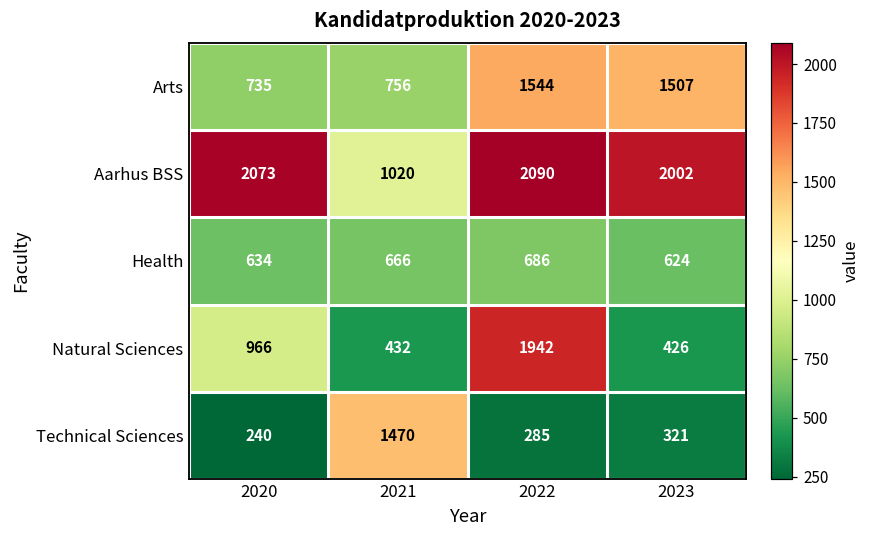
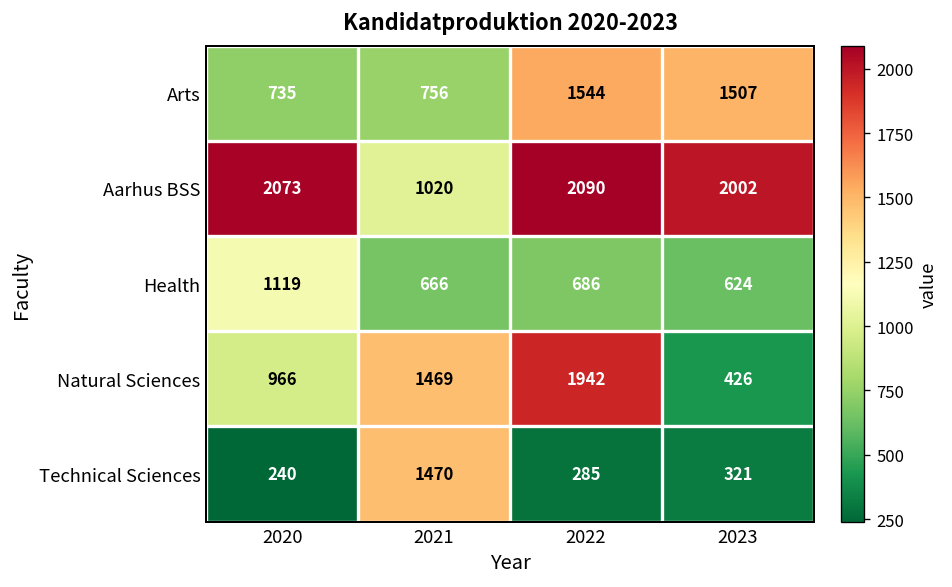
  {
    "Arts": {
      "2020": 735,
      "2021": 756,
      "2022": 1544,
      "2023": 1507
    },
    "Aarhus BSS": {
      "2020": 2073,
      "2021": 1020,
      "2022": 2090,
      "2023": 2002
    },
    "Health": {
-     "2020": 634,
+     "2020": 1119,
      "2021": 666,
      "2022": 686,
      "2023": 624
    },
    "Natural Sciences": {
      "2020": 966,
-     "2021": 432,
+     "2021": 1469,
      "2022": 1942,
      "2023": 426
    },
    "Technical Sciences": {
      "2020": 240,
      "2021": 1470,
      "2022": 285,
      "2023": 321
    }
  }
